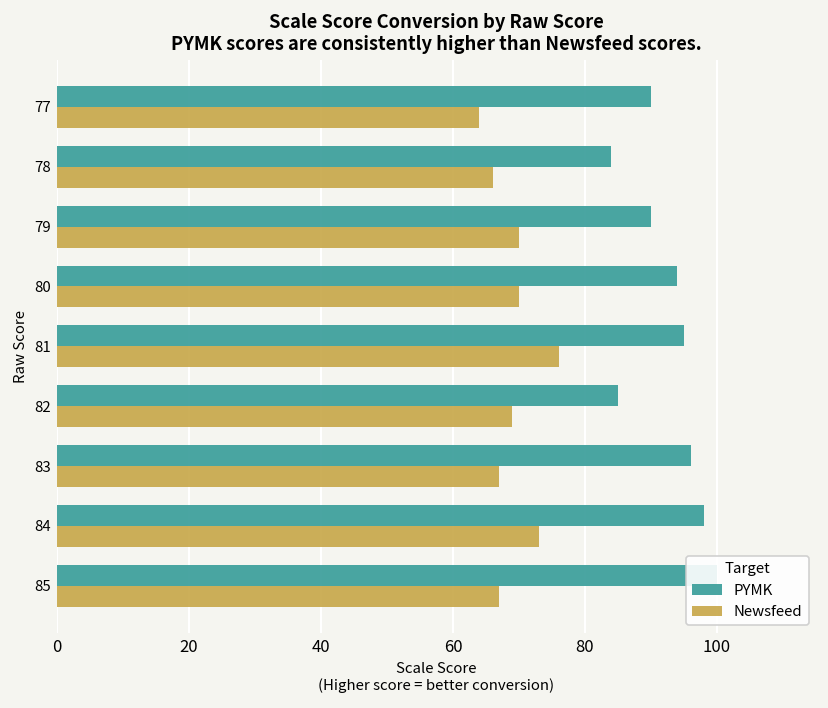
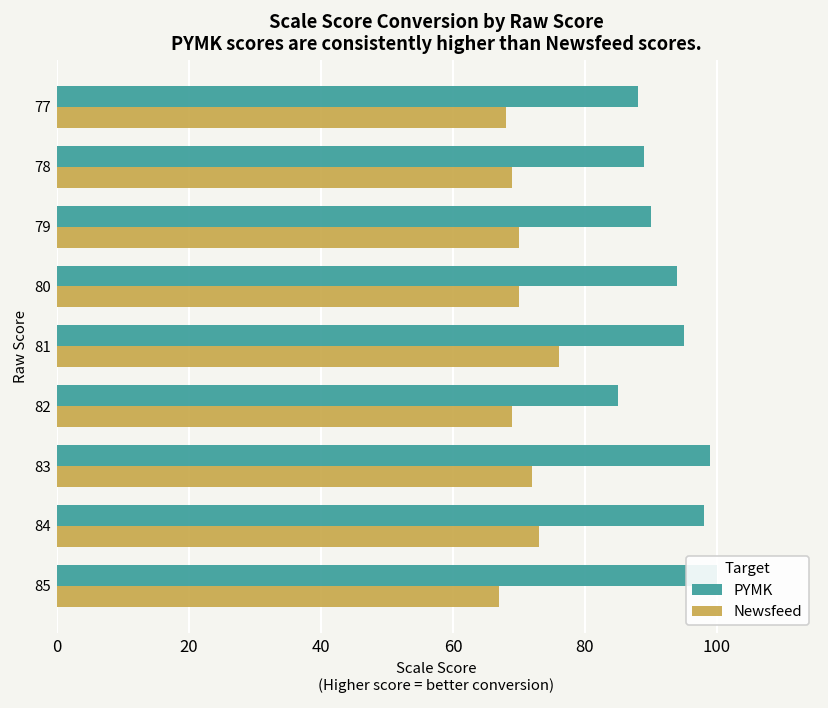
  {
    "PYMK": {
-     "77": 90,
-     "78": 84,
+     "77": 88,
+     "78": 89,
      "79": 90,
      "80": 94,
      "81": 95,
      "82": 85,
-     "83": 96,
+     "83": 99,
      "84": 98
    },
    "Newsfeed": {
-     "77": 64,
-     "78": 66,
+     "77": 68,
+     "78": 69,
      "79": 70,
      "80": 70,
      "81": 76,
      "82": 69,
-     "83": 67,
+     "83": 72,
      "84": 73,
      "85": 67
    }
  }
